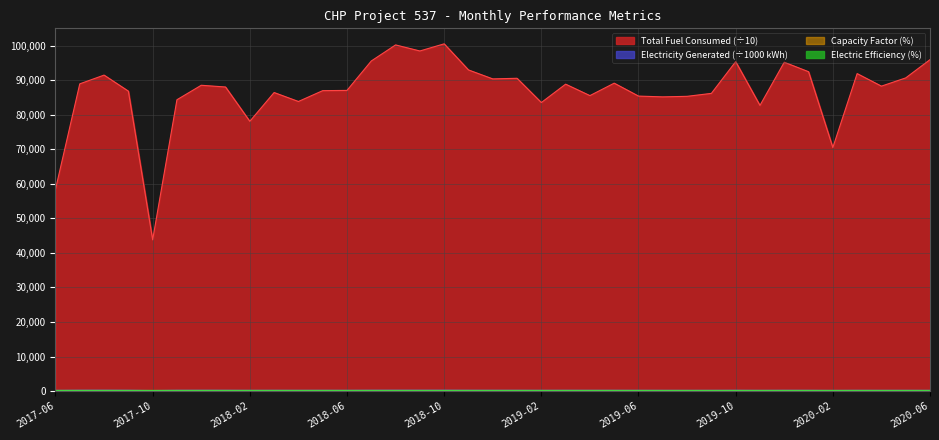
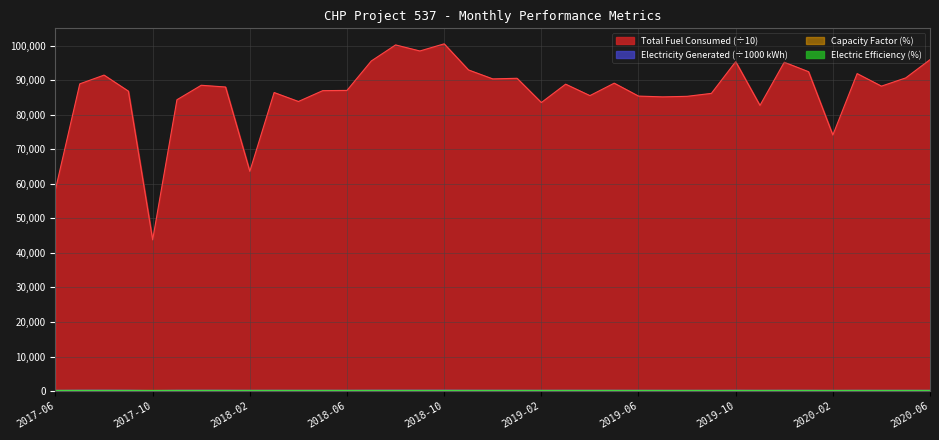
  {
    "Total Fuel Consumed (÷10)": {
      "2017-06": "58,000",
      "2017-10": "44,000",
-     "2018-02": "78,000",
+     "2018-02": "64,000",
      "2018-06": "87,000",
      "2018-10": "101,000",
      "2019-02": "84,000",
      "2019-06": "85,000",
-     "2020-02": "70,000",
+     "2020-02": "74,000",
      "2020-06": "96,000"
    },
    "Electric Efficiency (%)": {
      "2017-06": "0",
      "2017-10": "0",
      "2018-02": "0",
      "2018-06": "0",
      "2018-10": "0",
      "2019-02": "0",
      "2019-06": "0",
      "2019-10": "0",
      "2020-02": "0",
      "2020-06": "0"
    }
  }
